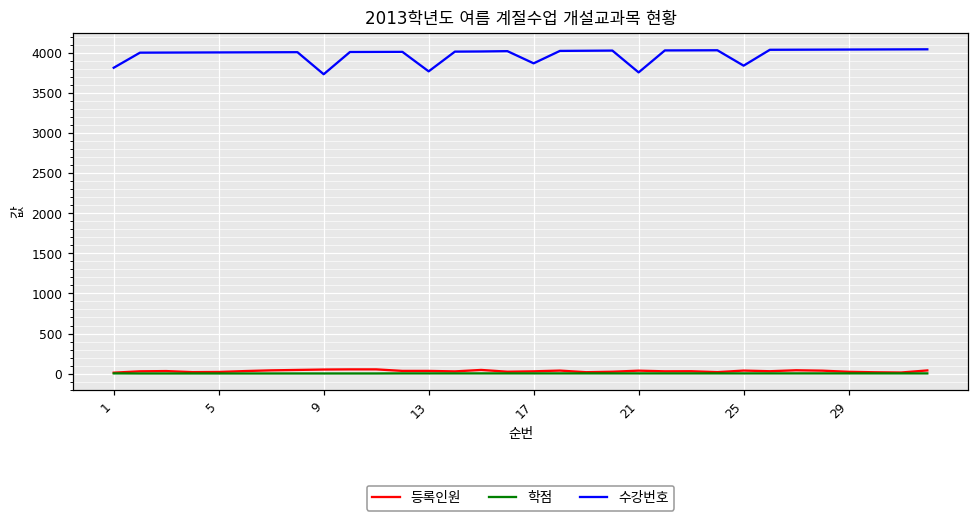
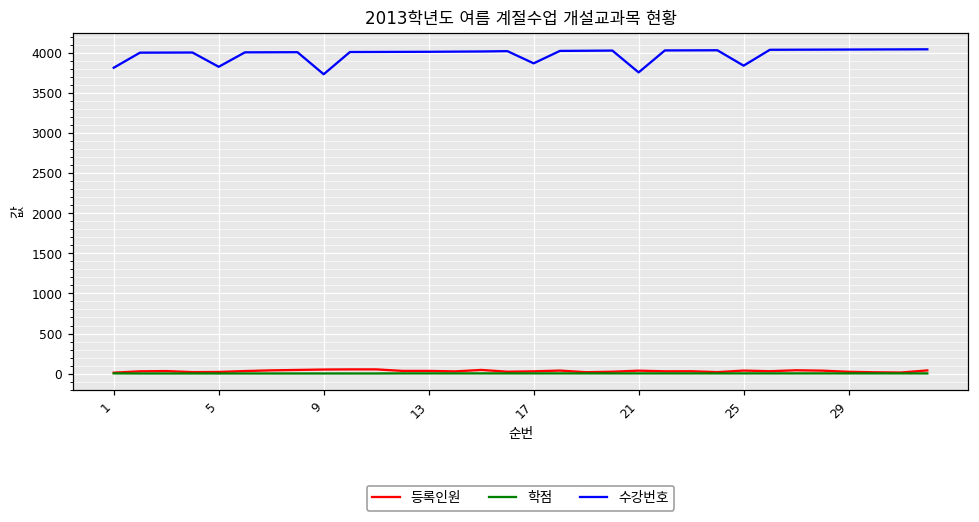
  {
    "등록인원": {
      "9": 100,
      "25": 0
    },
    "학점": {
      "9": 0,
      "25": 0
    },
    "수강번호": {
      "1": 3800,
-     "5": 4000,
+     "5": 3800,
      "9": 3700,
-     "13": 3800,
+     "13": 4000,
      "17": 3900,
      "21": 3800,
      "25": 3800,
      "29": 4000
    }
  }
